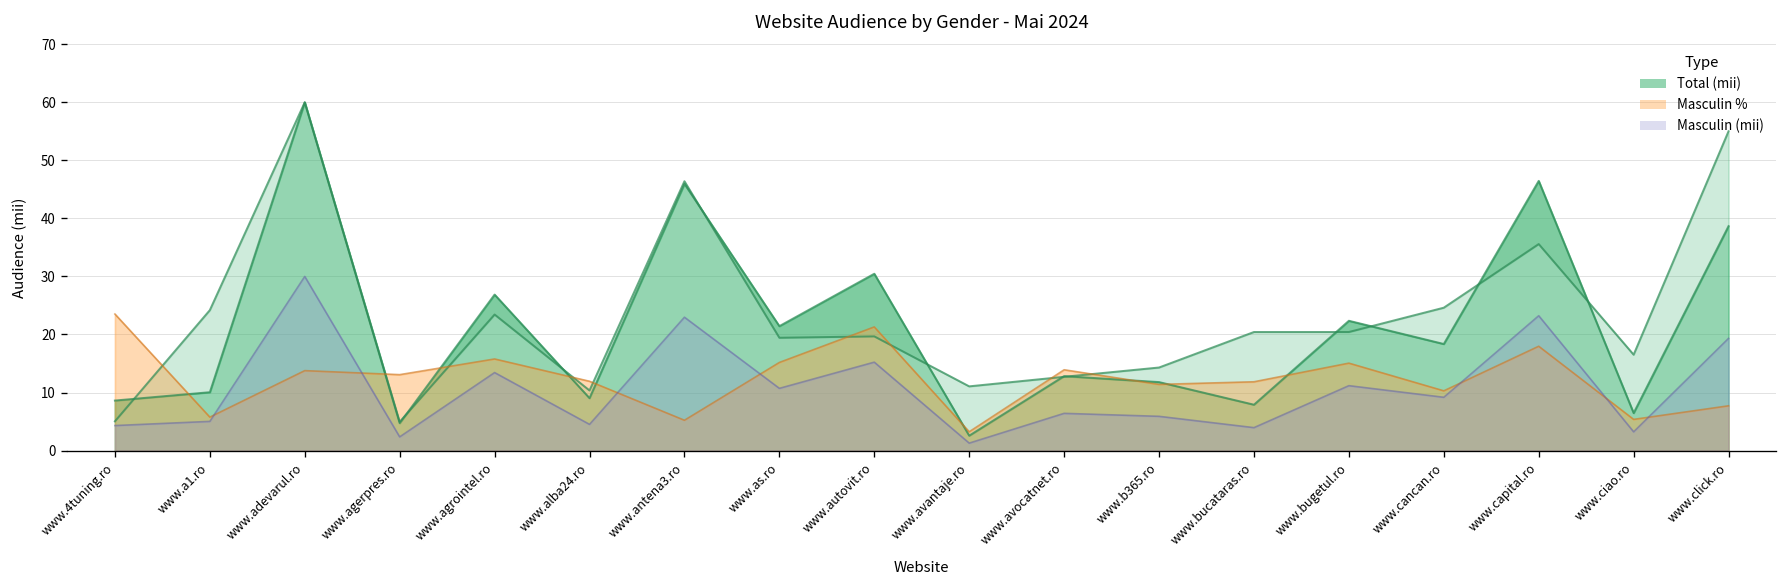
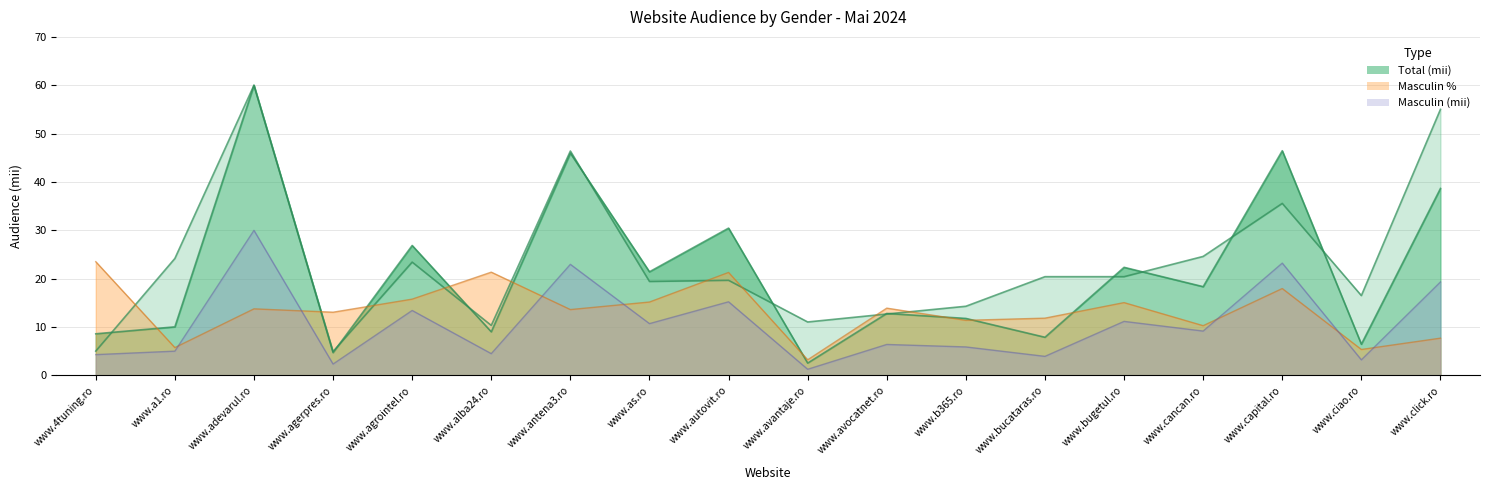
  {
    "Masculin %": {
      "www.4tuning.ro": 24,
      "www.a1.ro": 6,
      "www.adevarul.ro": 14,
      "www.agerpres.ro": 13,
      "www.agrointel.ro": 16,
-     "www.alba24.ro": 12,
-     "www.antena3.ro": 5,
+     "www.alba24.ro": 21,
+     "www.antena3.ro": 14,
      "www.as.ro": 15,
      "www.autovit.ro": 21,
      "www.avantaje.ro": 3,
      "www.avocatnet.ro": 14,
      "www.bucataras.ro": 12,
      "www.bugetul.ro": 15,
      "www.cancan.ro": 10,
      "www.capital.ro": 18,
      "www.ciao.ro": 5,
      "www.click.ro": 8
    }
  }
